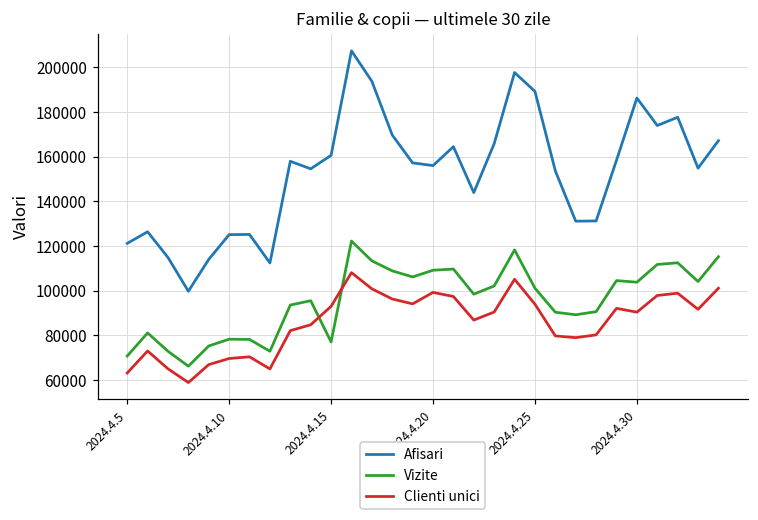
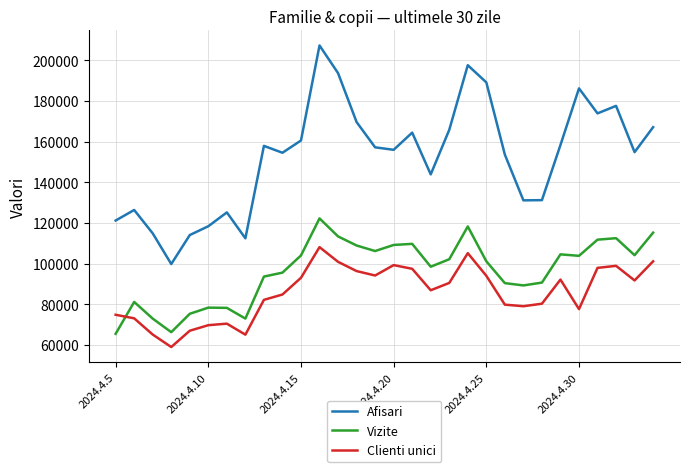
  {
    "Afisari": {
      "2024.4.5": 121000,
-     "2024.4.10": 125000,
+     "2024.4.10": 118000,
      "2024.4.15": 161000,
      "2024.4.20": 156000,
      "2024.4.25": 189000,
      "2024.4.30": 186000
    },
    "Vizite": {
-     "2024.4.5": 71000,
+     "2024.4.5": 65000,
      "2024.4.10": 78000,
-     "2024.4.15": 77000,
+     "2024.4.15": 104000,
      "2024.4.20": 109000,
      "2024.4.25": 101000,
      "2024.4.30": 104000
    },
    "Clienti unici": {
-     "2024.4.5": 63000,
+     "2024.4.5": 75000,
      "2024.4.10": 70000,
      "2024.4.15": 93000,
      "2024.4.20": 99000,
      "2024.4.25": 94000,
-     "2024.4.30": 90000
+     "2024.4.30": 78000
    }
  }
